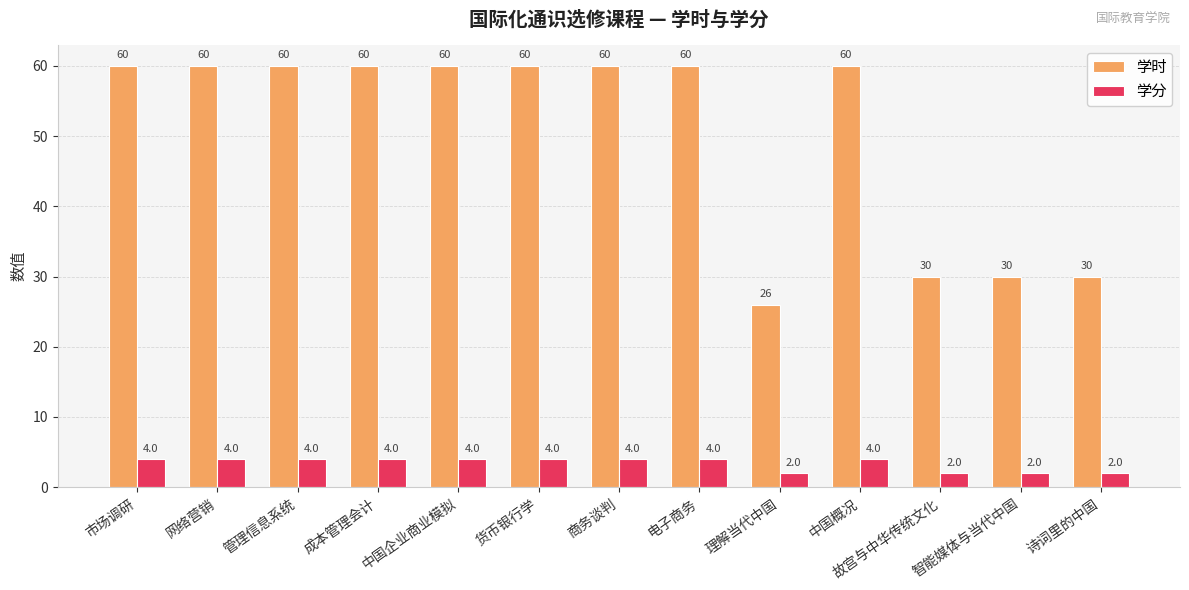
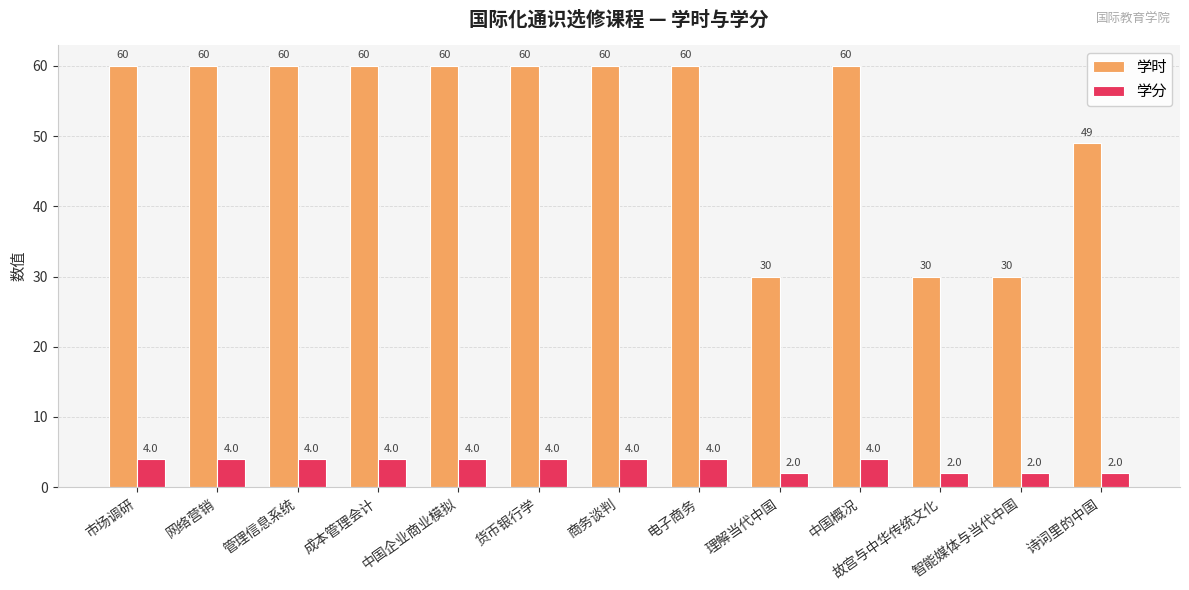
  {
    "学时": {
      "市场调研": 60,
      "网络营销": 60,
      "管理信息系统": 60,
      "成本管理会计": 60,
      "中国企业商业模拟": 60,
      "货币银行学": 60,
      "商务谈判": 60,
      "电子商务": 60,
-     "理解当代中国": 26,
+     "理解当代中国": 30,
      "中国概况": 60,
      "故宫与中华传统文化": 30,
      "智能媒体与当代中国": 30,
-     "诗词里的中国": 30
+     "诗词里的中国": 49
    },
    "学分": {
      "市场调研": 4.0,
      "网络营销": 4.0,
      "管理信息系统": 4.0,
      "成本管理会计": 4.0,
      "中国企业商业模拟": 4.0,
      "货币银行学": 4.0,
      "商务谈判": 4.0,
      "电子商务": 4.0,
      "理解当代中国": 2.0,
      "中国概况": 4.0,
      "故宫与中华传统文化": 2.0,
      "智能媒体与当代中国": 2.0,
      "诗词里的中国": 2.0
    }
  }
